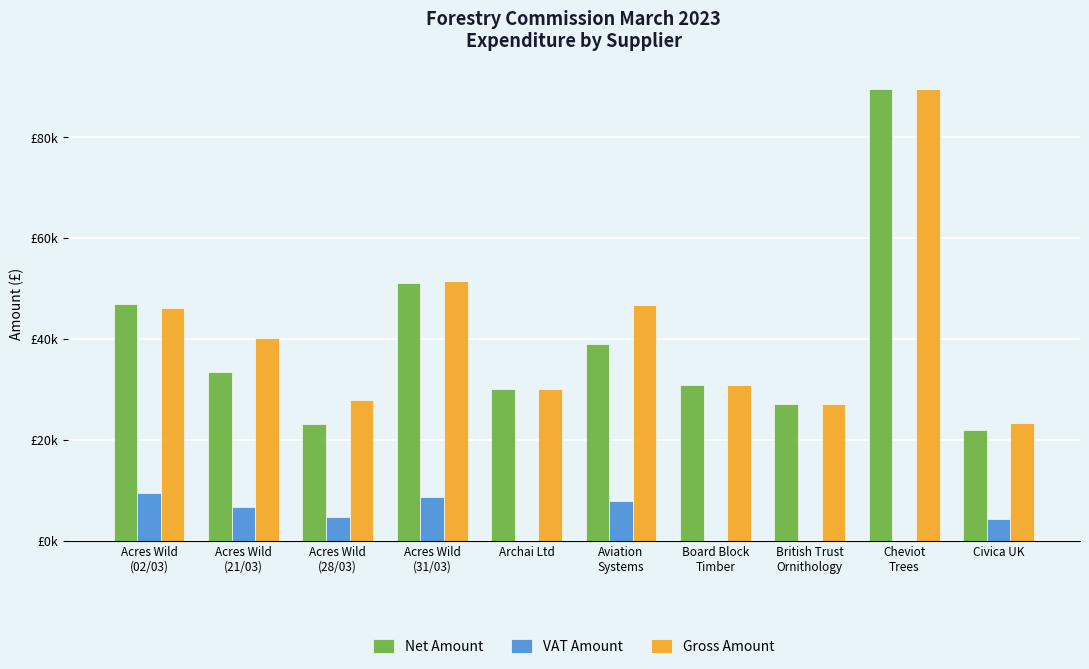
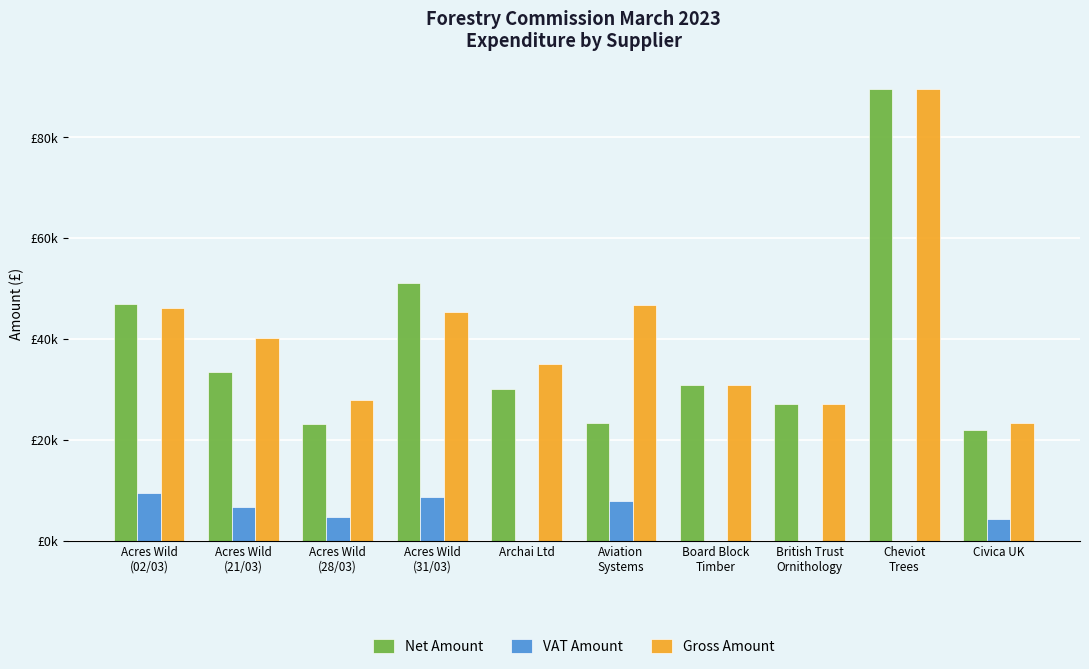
  {
    "Net Amount": {
      "Acres Wild (02/03)": "£47000",
      "Acres Wild (21/03)": "£33000",
      "Acres Wild (28/03)": "£23000",
      "Acres Wild (31/03)": "£51000",
      "Archai Ltd": "£30000",
-     "Aviation Systems": "£39000",
+     "Aviation Systems": "£23000",
      "Board Block Timber": "£31000",
      "British Trust Ornithology": "£27000",
      "Cheviot Trees": "£90000",
      "Civica UK": "£22000"
    },
    "VAT Amount": {
      "Acres Wild (02/03)": "£9000",
      "Acres Wild (21/03)": "£7000",
      "Acres Wild (28/03)": "£5000",
      "Acres Wild (31/03)": "£9000",
      "Archai Ltd": "£0",
      "Aviation Systems": "£8000",
      "Board Block Timber": "£0",
      "British Trust Ornithology": "£0",
      "Cheviot Trees": "£0",
      "Civica UK": "£4000"
    },
    "Gross Amount": {
      "Acres Wild (02/03)": "£46000",
      "Acres Wild (21/03)": "£40000",
      "Acres Wild (28/03)": "£28000",
-     "Acres Wild (31/03)": "£52000",
-     "Archai Ltd": "£30000",
+     "Acres Wild (31/03)": "£45000",
+     "Archai Ltd": "£35000",
      "Aviation Systems": "£47000",
      "Board Block Timber": "£31000",
      "British Trust Ornithology": "£27000",
      "Cheviot Trees": "£90000",
      "Civica UK": "£23000"
    }
  }
